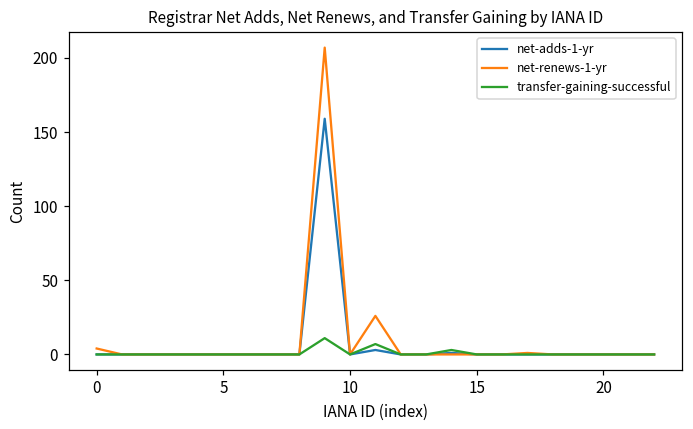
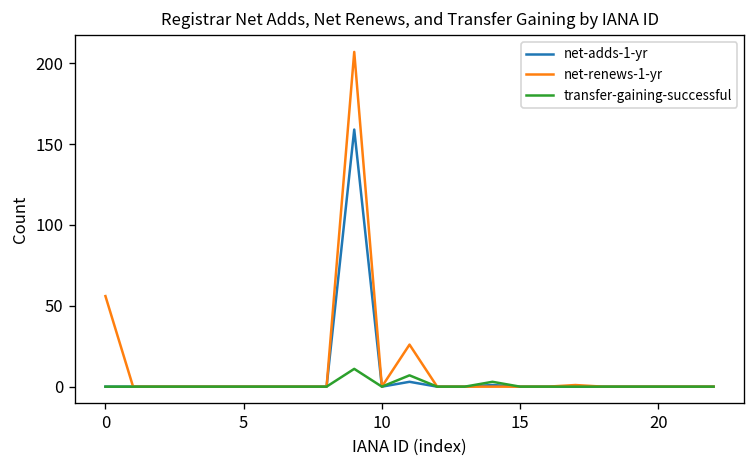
  {
    "net-renews-1-yr": {
-     "0": 4
+     "0": 56
    }
  }
